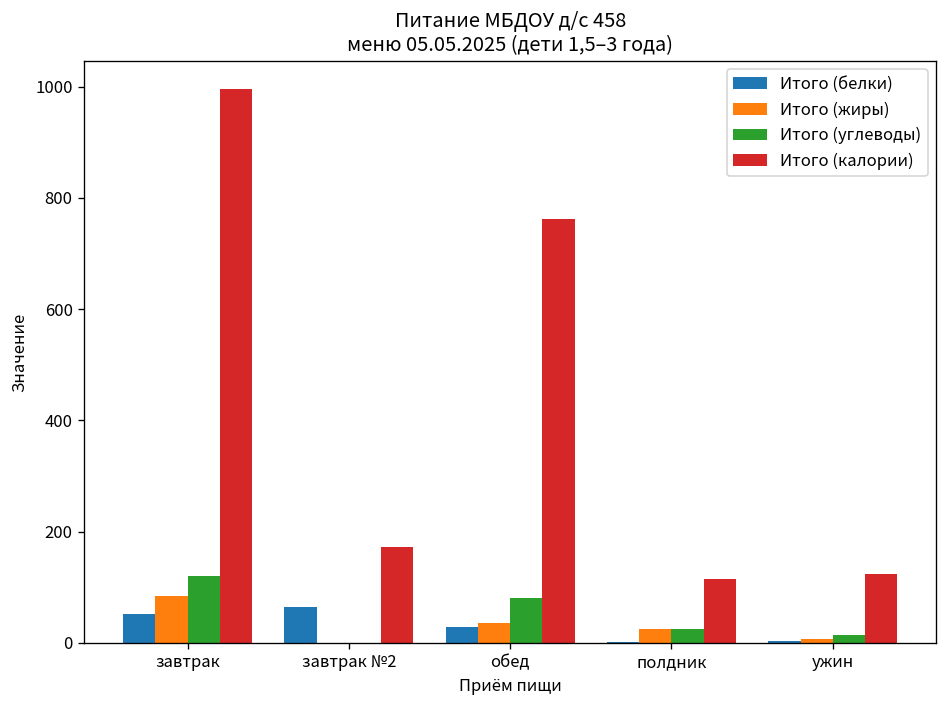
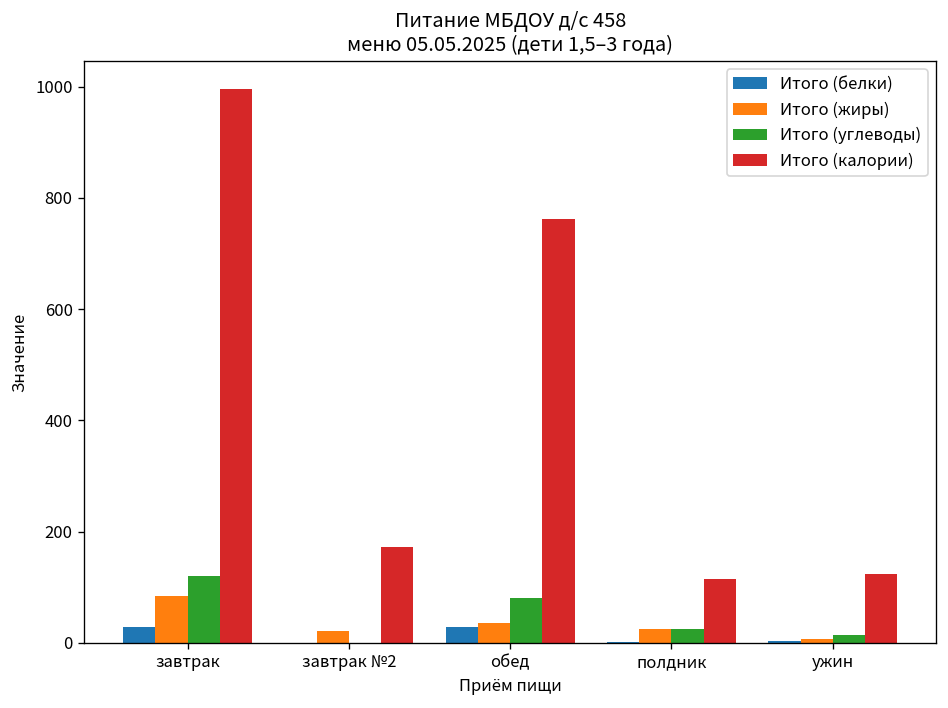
  {
    "Итого (белки)": {
-     "завтрак": 50,
-     "завтрак №2": 70,
+     "завтрак": 30,
+     "завтрак №2": 0,
      "обед": 30
    },
    "Итого (жиры)": {
      "завтрак": 80,
-     "завтрак №2": 0,
+     "завтрак №2": 20,
      "обед": 40,
      "полдник": 20,
      "ужин": 10
    },
    "Итого (углеводы)": {
      "завтрак": 120,
      "завтрак №2": 0,
      "обед": 80,
      "полдник": 20,
      "ужин": 10
    },
    "Итого (калории)": {
      "завтрак": 1000,
      "завтрак №2": 170,
      "обед": 760,
      "полдник": 110,
      "ужин": 120
    }
  }
